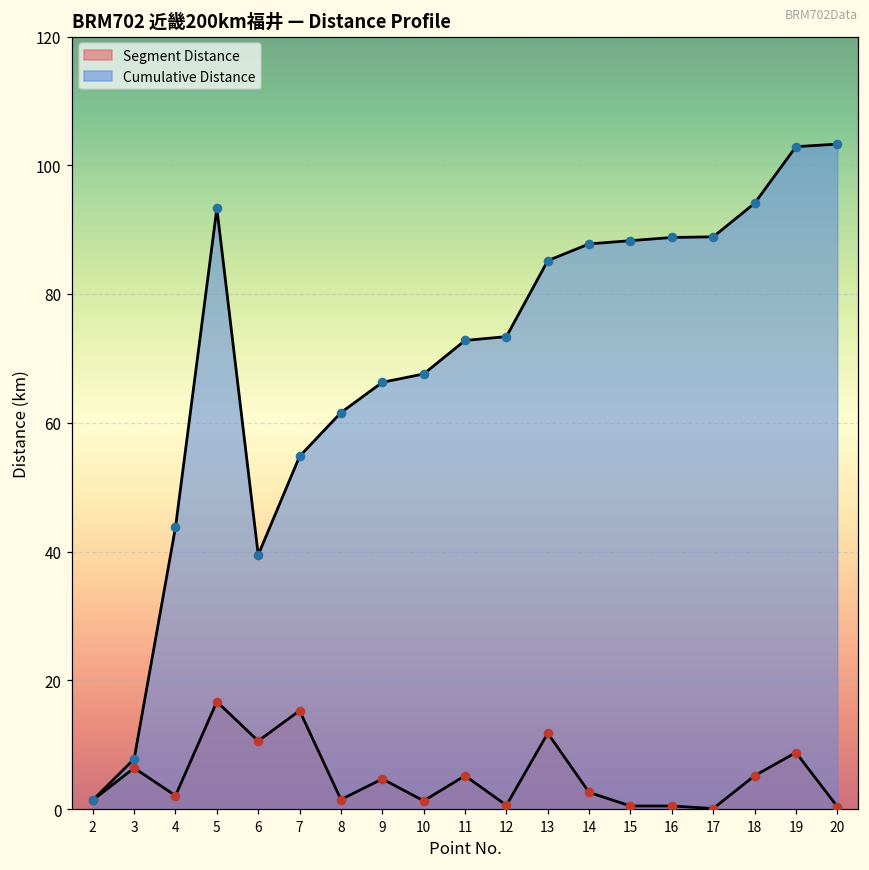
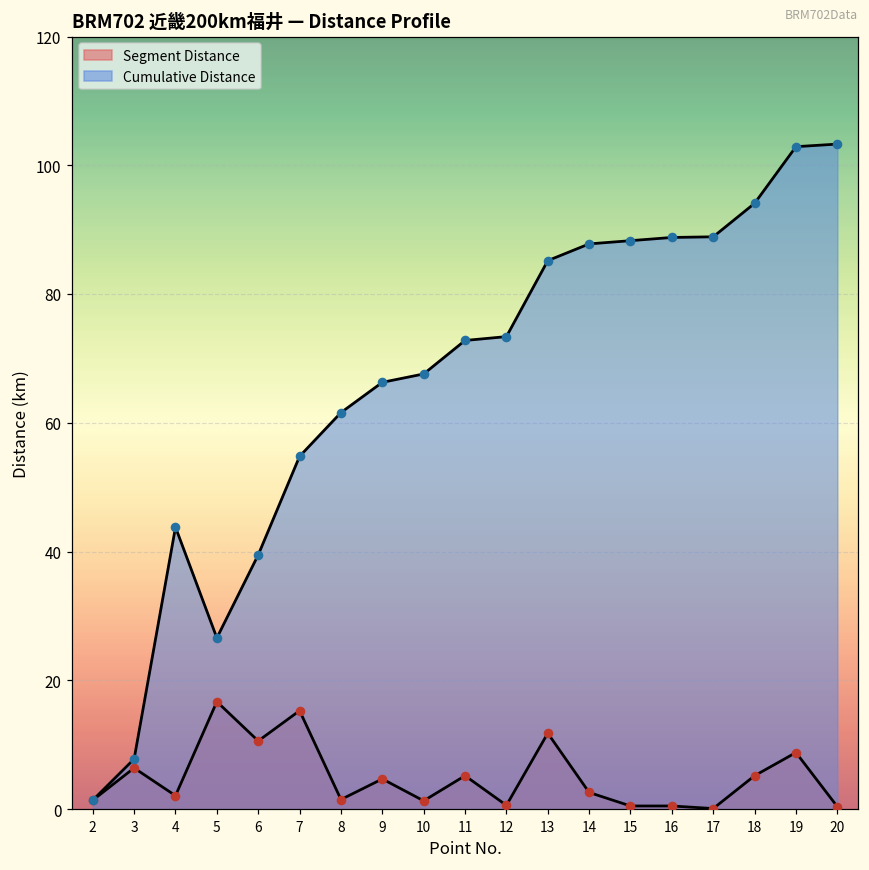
  {
    "Segment Distance": {
      "3": 6,
      "4": 2,
      "5": 17,
      "6": 11,
      "7": 15,
      "8": 2,
      "9": 5,
      "10": 1,
      "11": 5,
      "12": 1,
      "13": 12,
      "14": 3,
      "15": 1,
      "16": 1,
      "17": 0,
      "18": 5,
      "19": 9,
      "20": 0
    },
    "Cumulative Distance": {
      "3": 8,
      "4": 44,
-     "5": 93,
+     "5": 27,
      "6": 40,
      "7": 55,
      "8": 62,
      "9": 66,
      "10": 68,
      "11": 73,
      "12": 73,
      "13": 85,
      "14": 88,
      "15": 88,
      "16": 89,
      "17": 89,
      "18": 94,
      "19": 103,
      "20": 103
    }
  }
